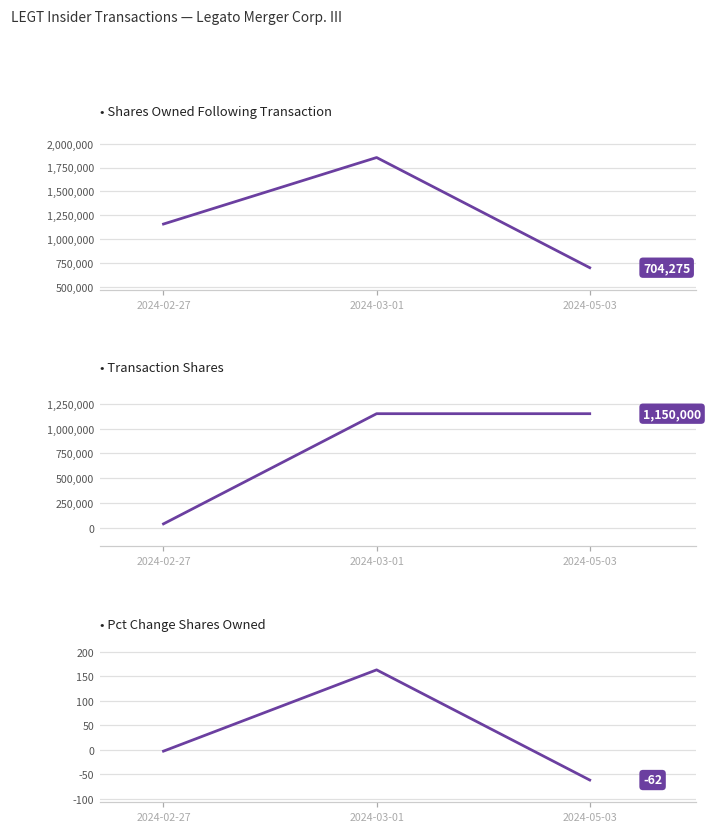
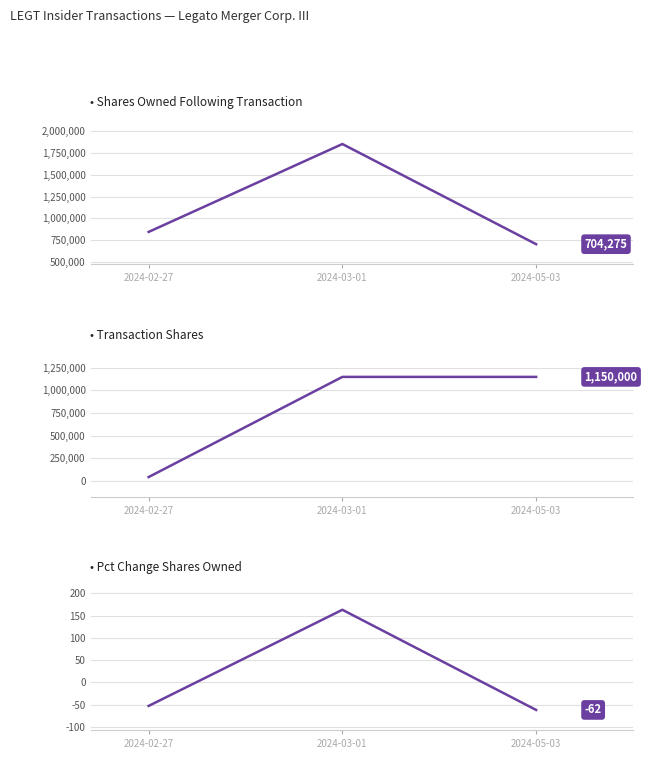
  {
    "• Shares Owned Following Transaction": {
-     "2024-02-27": "1,200,000",
+     "2024-02-27": "800,000",
      "2024-03-01": "1,900,000",
      "2024-05-03": "700,000"
    },
    "• Transaction Shares": {
      "2024-02-27": "0",
      "2024-03-01": "1,200,000",
      "2024-05-03": "1,200,000"
    },
    "• Pct Change Shares Owned": {
-     "2024-02-27": "0",
+     "2024-02-27": "-50",
      "2024-03-01": "160",
      "2024-05-03": "-60"
    }
  }
